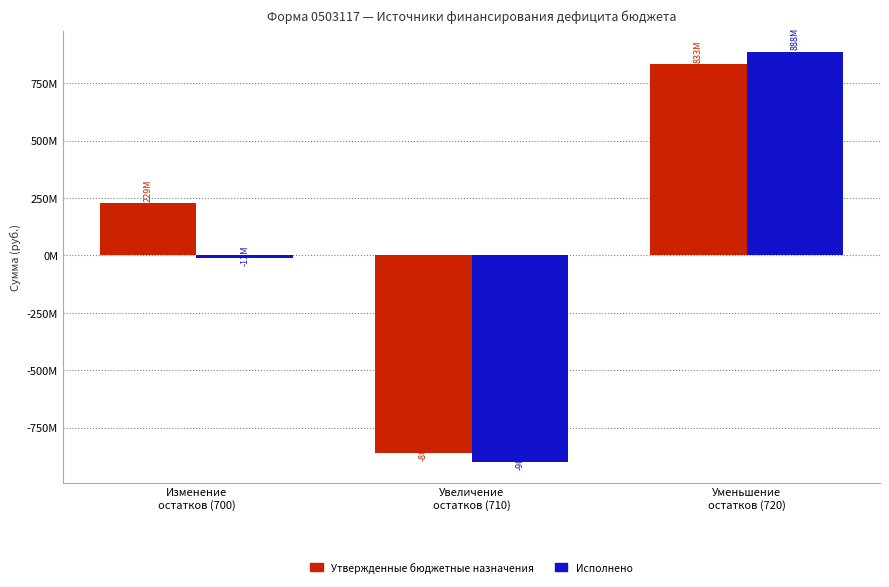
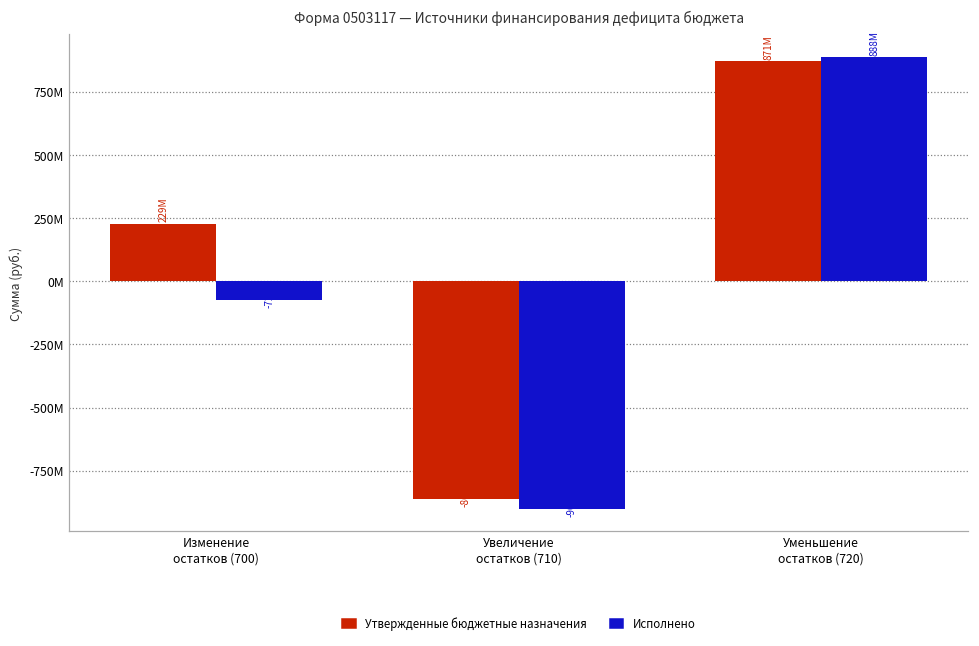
  {
    "Утвержденные бюджетные назначения": {
      "Изменение остатков (700)": "229M",
-     "Уменьшение остатков (720)": "833M"
+     "Уменьшение остатков (720)": "871M"
    },
    "Исполнено": {
-     "Изменение остатков (700)": "-10000000",
+     "Изменение остатков (700)": "-70000000",
      "Увеличение остатков (710)": "-900000000"
    }
  }
